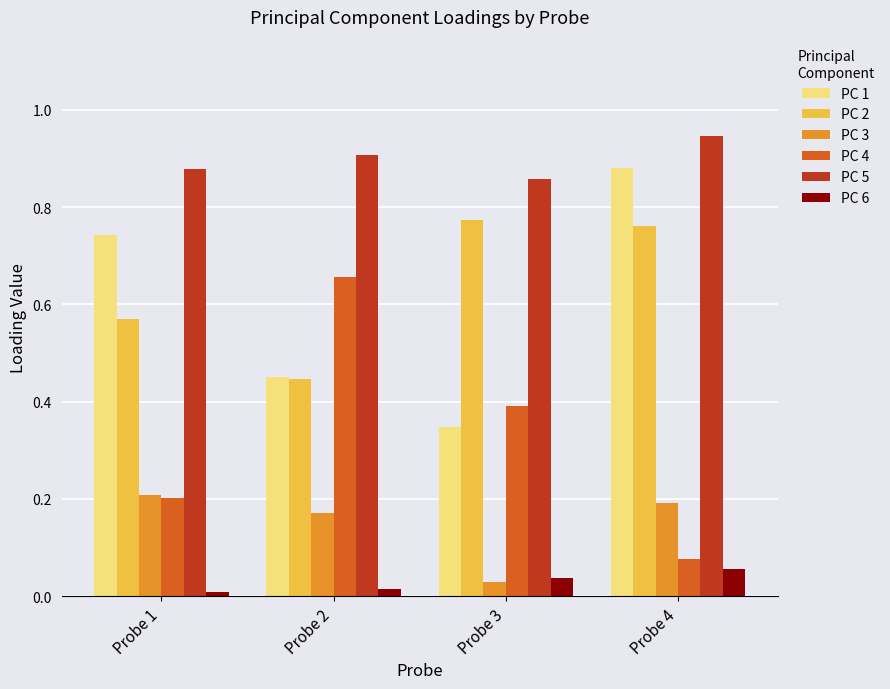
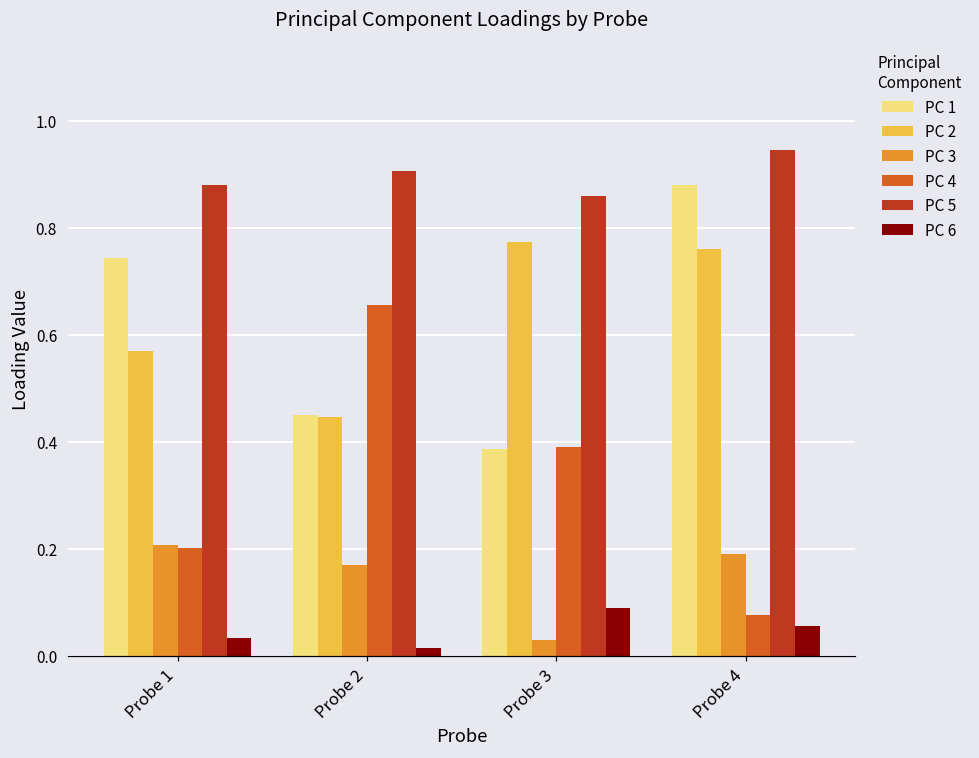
  {
    "PC 1": {
      "Probe 1": 0.74,
      "Probe 2": 0.45,
-     "Probe 3": 0.35,
+     "Probe 3": 0.39,
      "Probe 4": 0.88
    },
    "PC 6": {
-     "Probe 1": 0.01,
+     "Probe 1": 0.03,
      "Probe 2": 0.01,
-     "Probe 3": 0.04,
+     "Probe 3": 0.09,
      "Probe 4": 0.06
    }
  }
